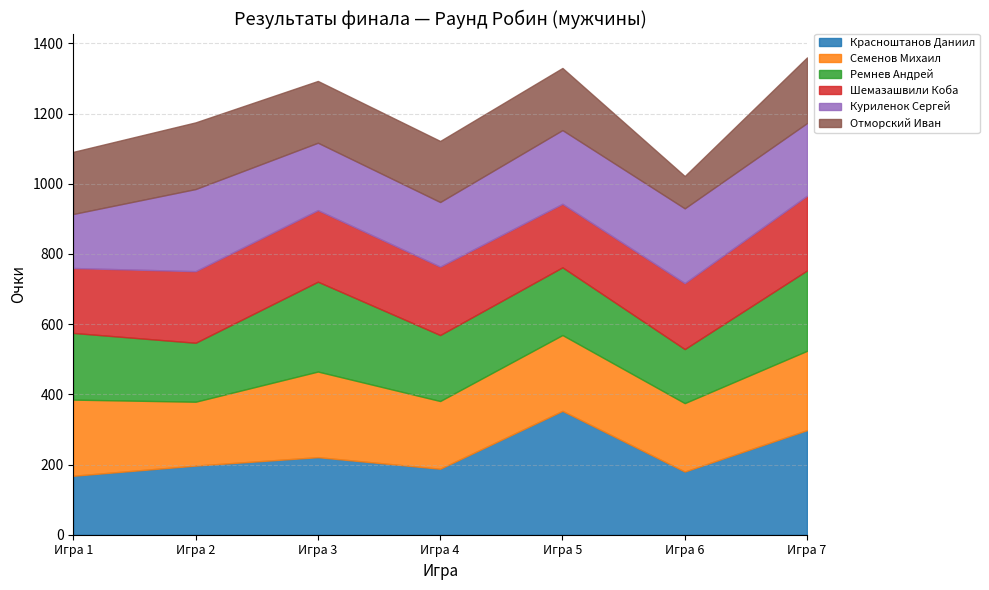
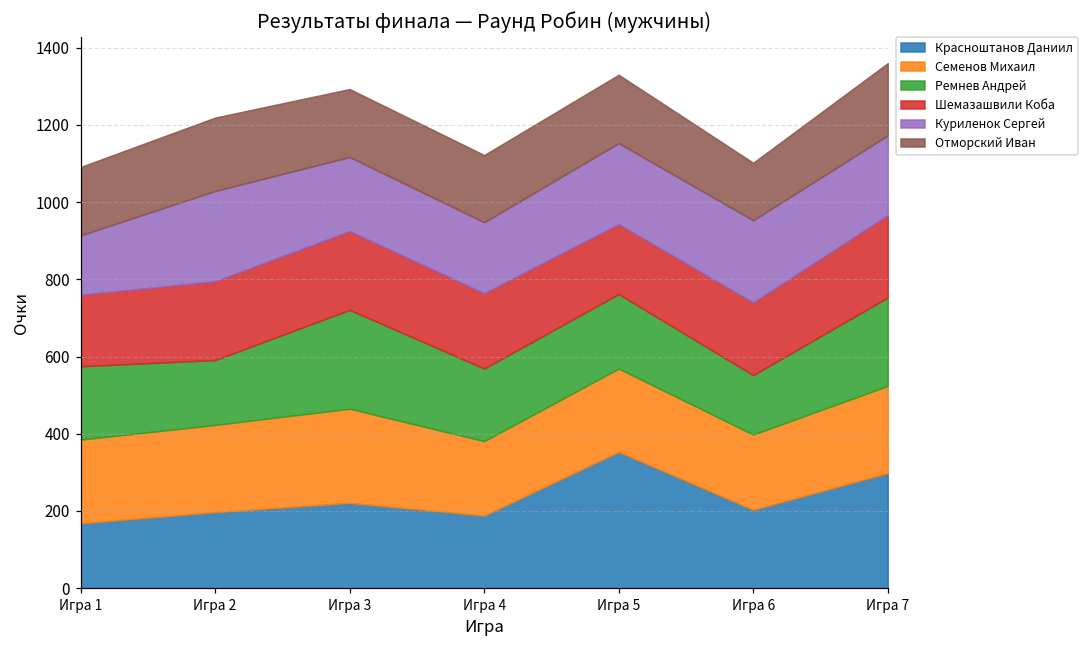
  {
    "Красноштанов Даниил": {
      "Игра 1": 170,
      "Игра 2": 200,
      "Игра 3": 220,
      "Игра 4": 190,
      "Игра 5": 350,
-     "Игра 6": 180,
+     "Игра 6": 200,
      "Игра 7": 300
    },
    "Семенов Михаил": {
      "Игра 1": 220,
-     "Игра 2": 180,
+     "Игра 2": 230,
      "Игра 3": 240,
      "Игра 4": 190,
      "Игра 5": 220,
      "Игра 6": 200,
      "Игра 7": 230
    },
    "Ремнев Андрей": {
      "Игра 1": 190,
      "Игра 2": 170,
      "Игра 3": 260,
      "Игра 4": 190,
      "Игра 5": 190,
      "Игра 6": 150,
      "Игра 7": 230
    },
    "Шемазашвили Коба": {
      "Игра 1": 190,
      "Игра 2": 200,
      "Игра 3": 200,
      "Игра 4": 200,
      "Игра 5": 180,
      "Игра 6": 190,
      "Игра 7": 210
    },
    "Куриленок Сергей": {
      "Игра 1": 150,
      "Игра 2": 230,
      "Игра 3": 190,
      "Игра 4": 180,
      "Игра 5": 210,
      "Игра 6": 210,
      "Игра 7": 210
    },
    "Отморский Иван": {
      "Игра 1": 180,
      "Игра 2": 190,
      "Игра 3": 180,
      "Игра 4": 170,
      "Игра 5": 180,
-     "Игра 6": 90,
+     "Игра 6": 150,
      "Игра 7": 190
    }
  }
